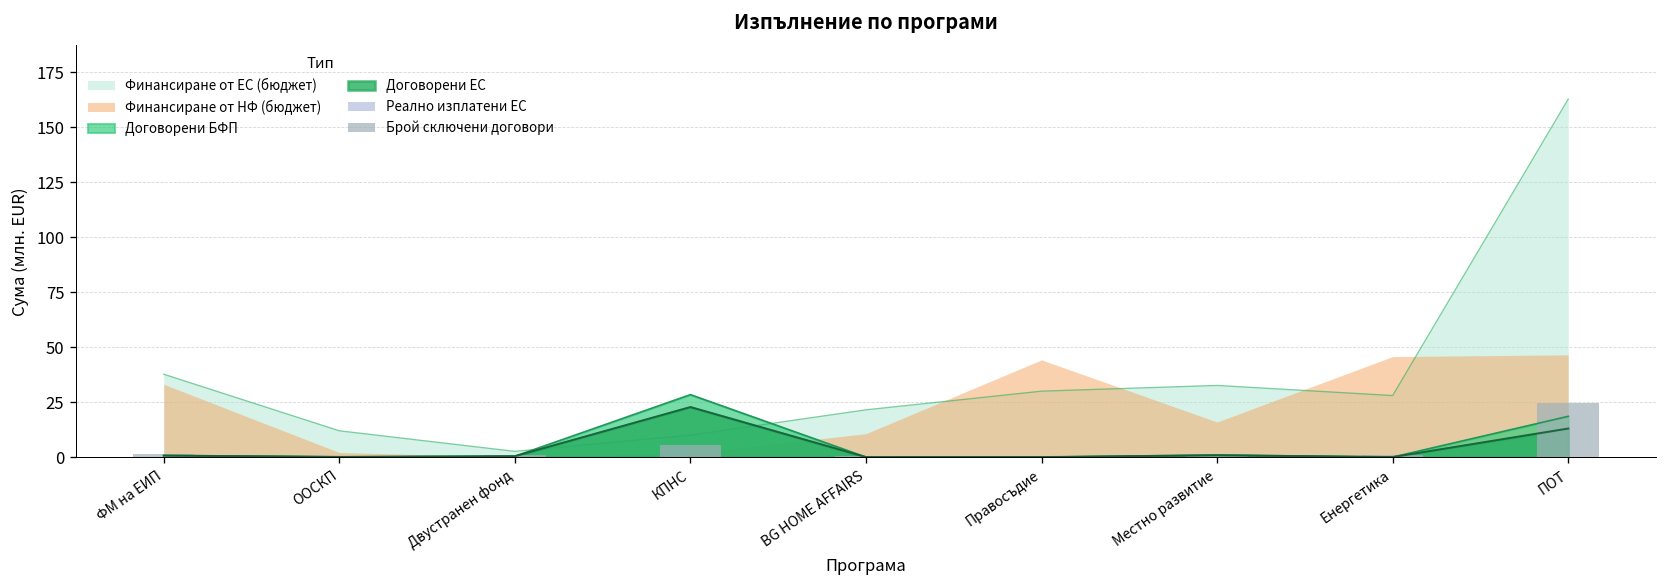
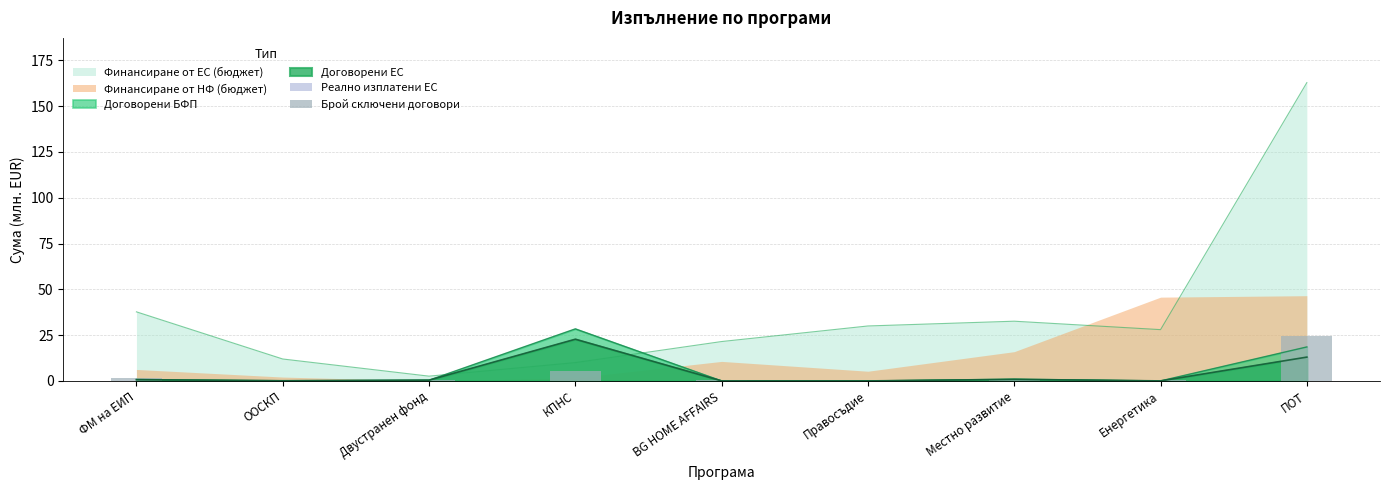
  {
    "Финансиране от НФ (бюджет)": {
-     "ФМ на ЕИП": 33,
+     "ФМ на ЕИП": 6,
      "ООСКП": 2,
      "КПНС": 2,
      "BG HOME AFFAIRS": 11,
-     "Правосъдие": 44,
+     "Правосъдие": 5,
      "Местно развитие": 16,
      "Енергетика": 46,
      "ПОТ": 47
    }
  }
